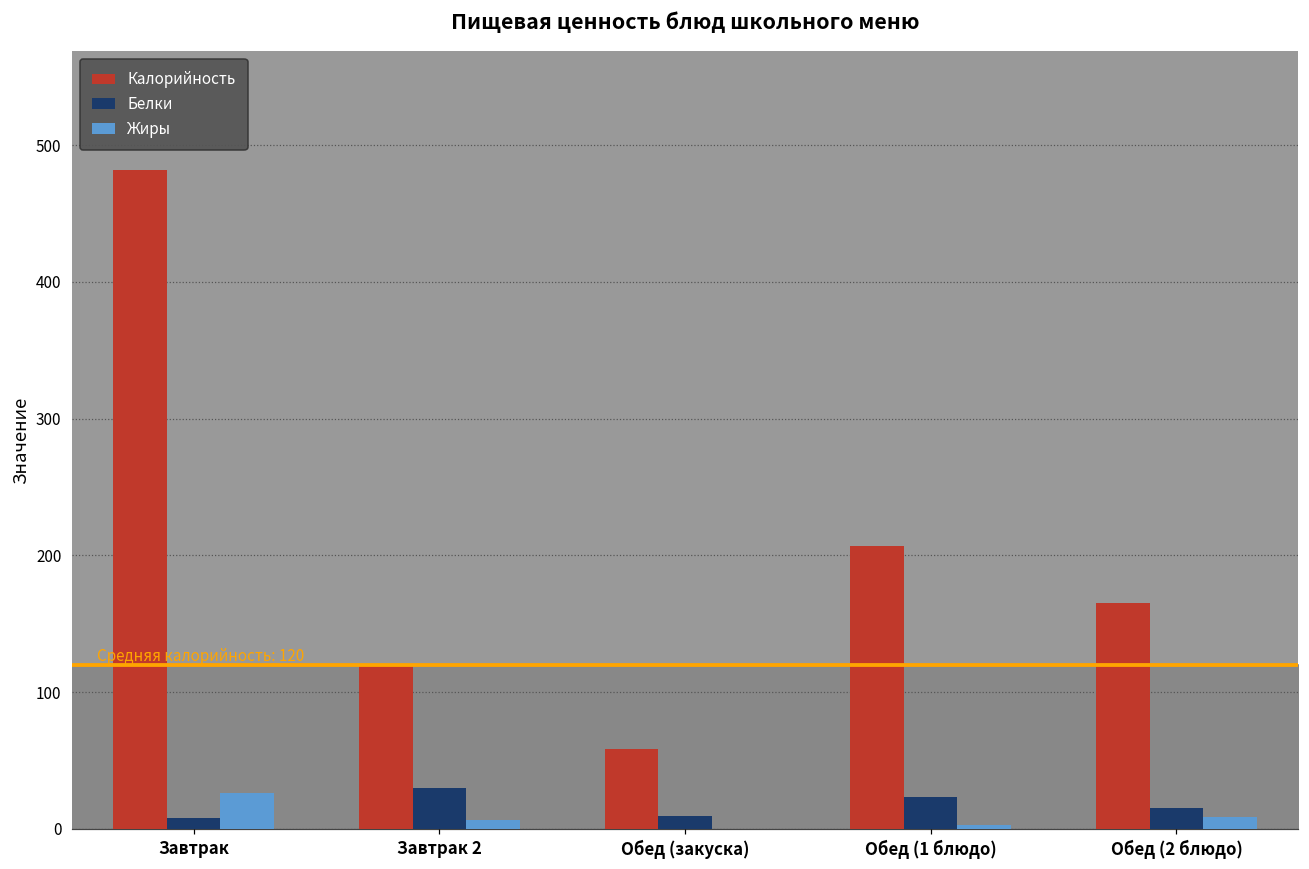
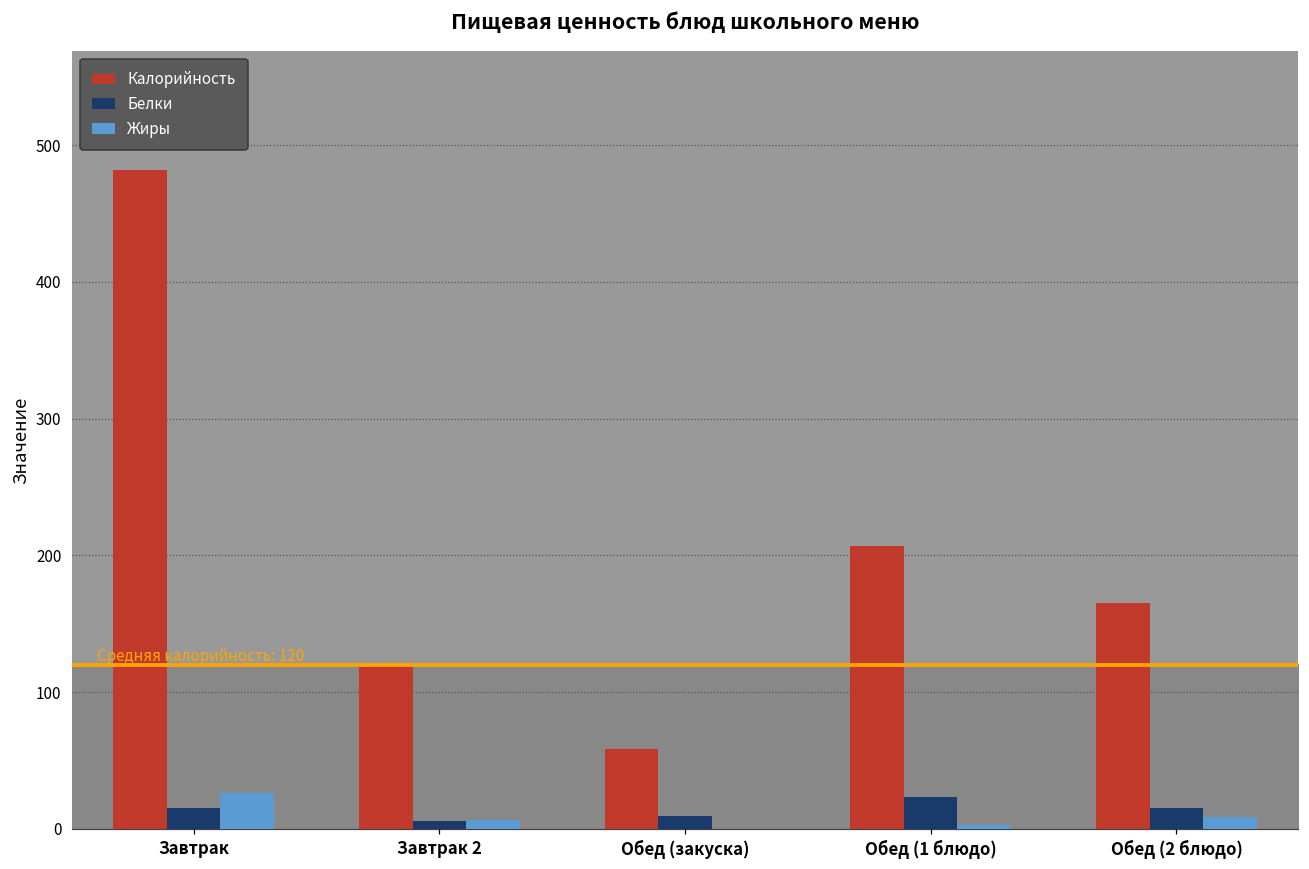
  {
    "Калорийность": {
      "Завтрак": 482,
      "Завтрак 2": 120,
      "Обед (закуска)": 59,
      "Обед (1 блюдо)": 207,
      "Обед (2 блюдо)": 165
    },
    "Белки": {
-     "Завтрак": 8,
-     "Завтрак 2": 30,
+     "Завтрак": 15,
+     "Завтрак 2": 6,
      "Обед (закуска)": 10,
      "Обед (1 блюдо)": 23,
      "Обед (2 блюдо)": 15
    },
    "Жиры": {
      "Завтрак": 26,
      "Завтрак 2": 6,
      "Обед (закуска)": 0,
      "Обед (1 блюдо)": 3,
      "Обед (2 блюдо)": 9
    }
  }
